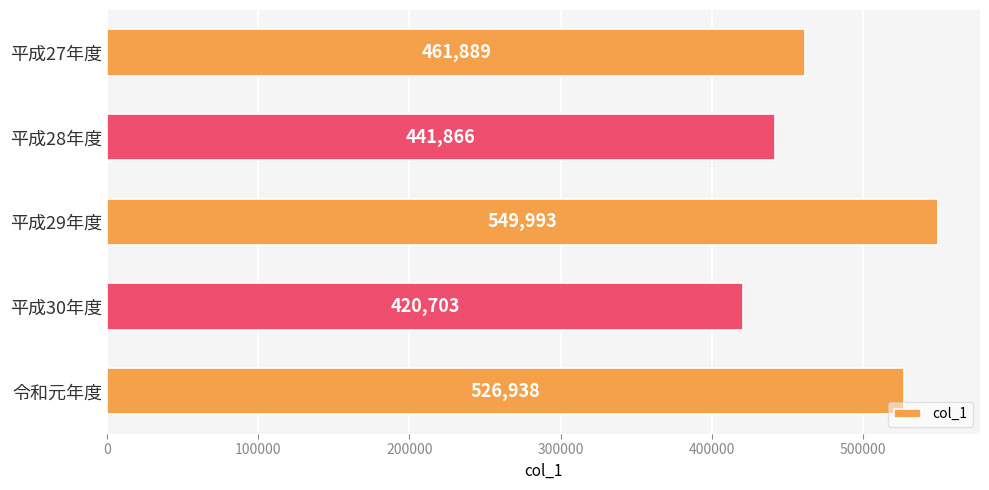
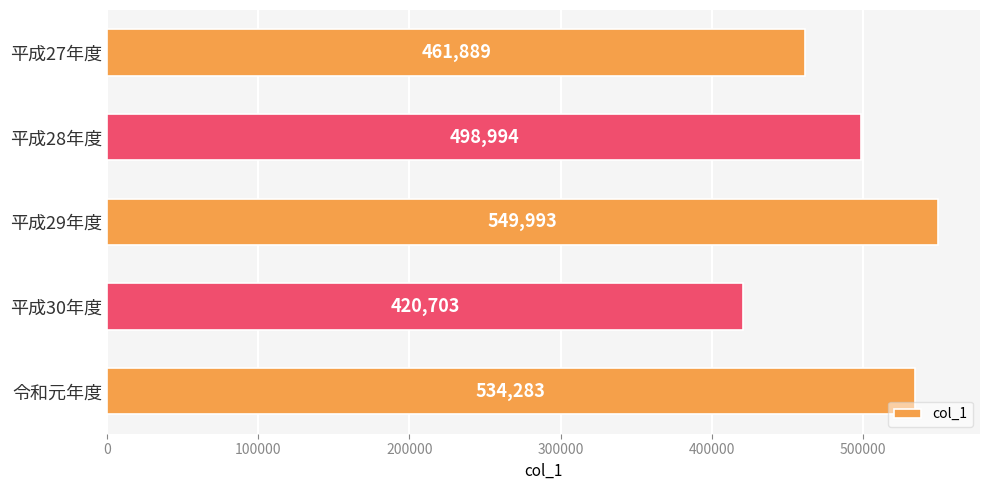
  {
    "平成27年度": "461,889",
-   "平成28年度": "441,866",
+   "平成28年度": "498,994",
    "平成29年度": "549,993",
    "平成30年度": "420,703",
-   "令和元年度": "526,938"
+   "令和元年度": "534,283"
  }
